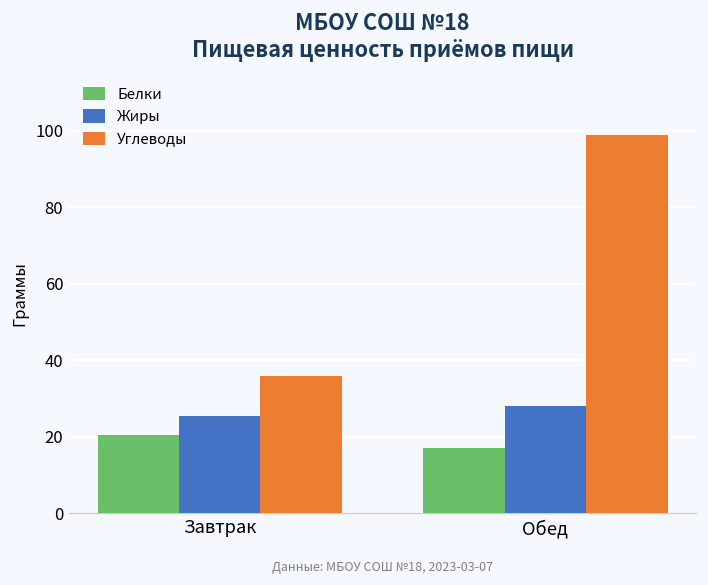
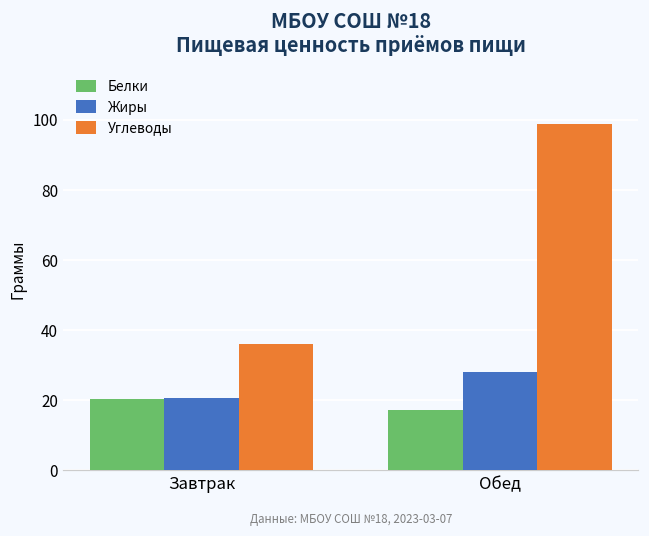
  {
    "Белки": {
      "Завтрак": 20,
      "Обед": 17
    },
    "Жиры": {
-     "Завтрак": 26,
+     "Завтрак": 21,
      "Обед": 28
    },
    "Углеводы": {
      "Завтрак": 36,
      "Обед": 99
    }
  }
